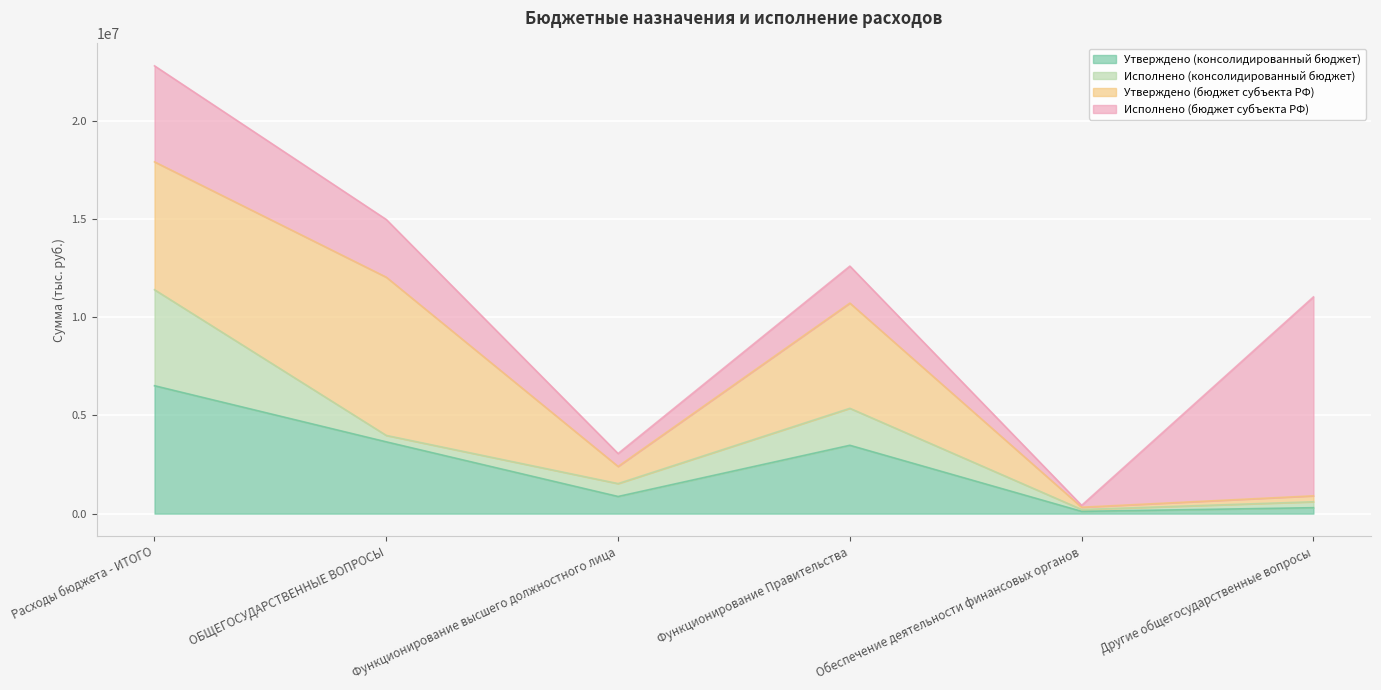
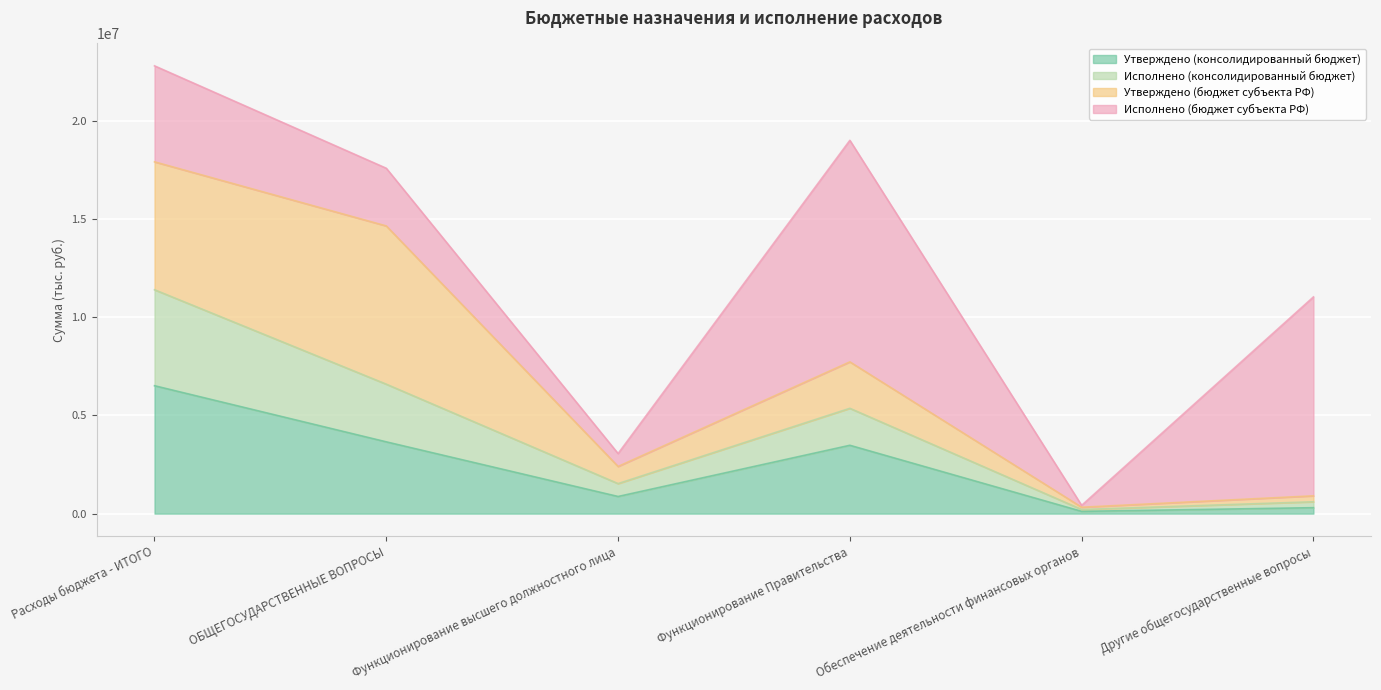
  {
    "Утверждено (консолидированный бюджет)": {
      "Расходы бюджета - ИТОГО": 6500000,
      "ОБЩЕГОСУДАРСТВЕННЫЕ ВОПРОСЫ": 3700000,
      "Функционирование высшего должностного лица": 900000,
      "Функционирование Правительства": 3500000,
      "Другие общегосударственные вопросы": 300000
    },
    "Исполнено (консолидированный бюджет)": {
      "Расходы бюджета - ИТОГО": 4900000,
-     "ОБЩЕГОСУДАРСТВЕННЫЕ ВОПРОСЫ": 300000,
+     "ОБЩЕГОСУДАРСТВЕННЫЕ ВОПРОСЫ": 2900000,
      "Функционирование высшего должностного лица": 700000,
      "Функционирование Правительства": 1900000,
      "Другие общегосударственные вопросы": 300000
    },
    "Утверждено (бюджет субъекта РФ)": {
      "Расходы бюджета - ИТОГО": 6500000,
      "ОБЩЕГОСУДАРСТВЕННЫЕ ВОПРОСЫ": 8100000,
      "Функционирование высшего должностного лица": 900000,
-     "Функционирование Правительства": 5400000,
+     "Функционирование Правительства": 2400000,
      "Другие общегосударственные вопросы": 300000
    },
    "Исполнено (бюджет субъекта РФ)": {
      "Расходы бюджета - ИТОГО": 4900000,
      "ОБЩЕГОСУДАРСТВЕННЫЕ ВОПРОСЫ": 2900000,
      "Функционирование высшего должностного лица": 700000,
-     "Функционирование Правительства": 1900000,
+     "Функционирование Правительства": 11300000,
      "Другие общегосударственные вопросы": 10100000
    }
  }
